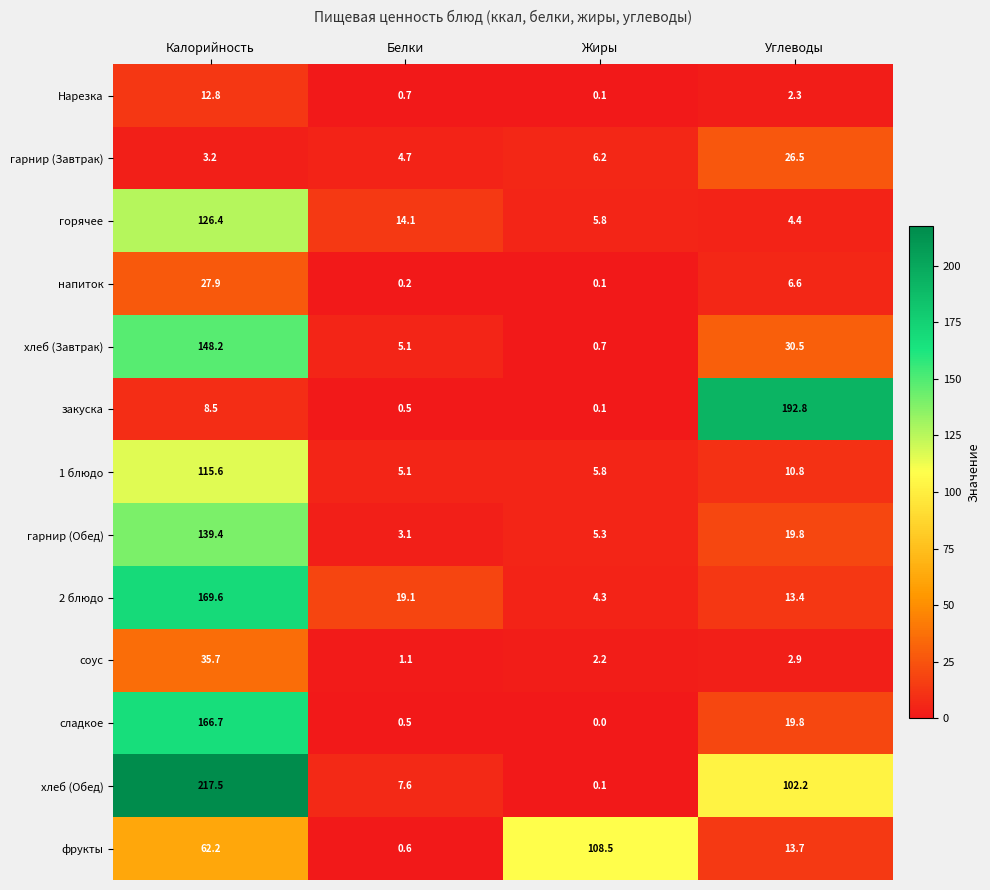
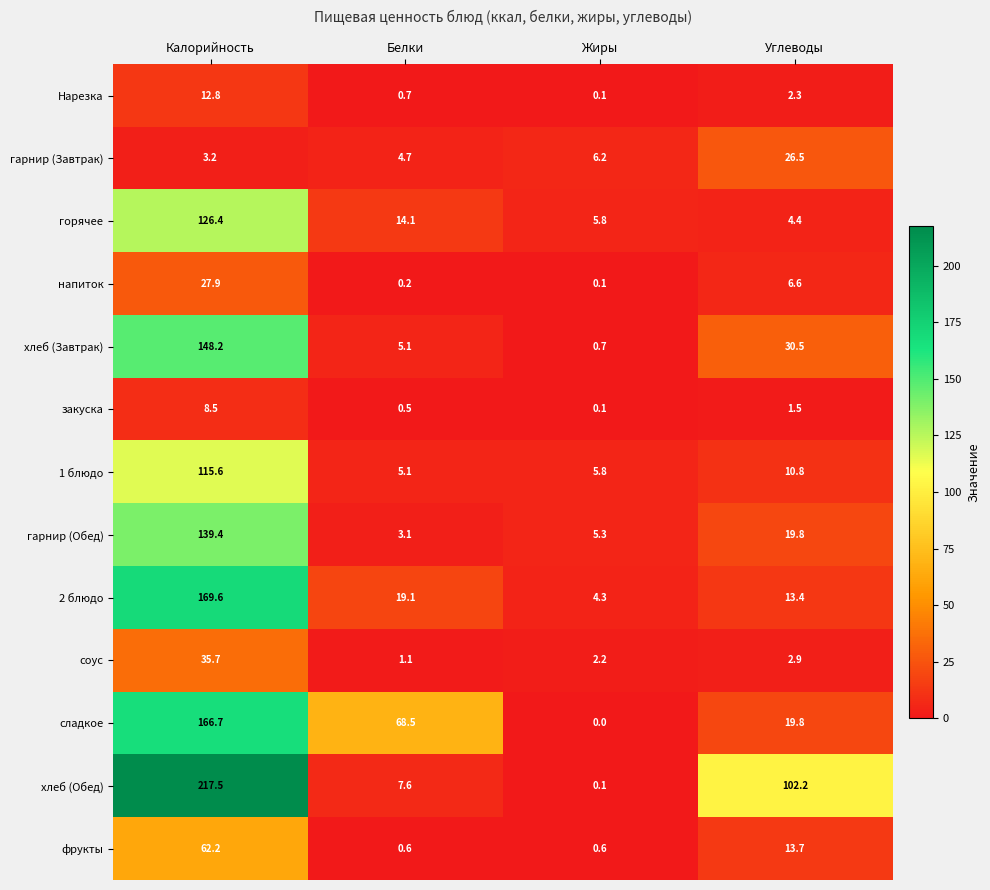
  {
    "Нарезка": {
      "Калорийность": 12.8,
      "Белки": 0.7,
      "Жиры": 0.1,
      "Углеводы": 2.3
    },
    "гарнир (Завтрак)": {
      "Калорийность": 3.2,
      "Белки": 4.7,
      "Жиры": 6.2,
      "Углеводы": 26.5
    },
    "горячее": {
      "Калорийность": 126.4,
      "Белки": 14.1,
      "Жиры": 5.8,
      "Углеводы": 4.4
    },
    "напиток": {
      "Калорийность": 27.9,
      "Белки": 0.2,
      "Жиры": 0.1,
      "Углеводы": 6.6
    },
    "хлеб (Завтрак)": {
      "Калорийность": 148.2,
      "Белки": 5.1,
      "Жиры": 0.7,
      "Углеводы": 30.5
    },
    "закуска": {
      "Калорийность": 8.5,
      "Белки": 0.5,
      "Жиры": 0.1,
-     "Углеводы": 192.8
+     "Углеводы": 1.5
    },
    "1 блюдо": {
      "Калорийность": 115.6,
      "Белки": 5.1,
      "Жиры": 5.8,
      "Углеводы": 10.8
    },
    "гарнир (Обед)": {
      "Калорийность": 139.4,
      "Белки": 3.1,
      "Жиры": 5.3,
      "Углеводы": 19.8
    },
    "2 блюдо": {
      "Калорийность": 169.6,
      "Белки": 19.1,
      "Жиры": 4.3,
      "Углеводы": 13.4
    },
    "соус": {
      "Калорийность": 35.7,
      "Белки": 1.1,
      "Жиры": 2.2,
      "Углеводы": 2.9
    },
    "сладкое": {
      "Калорийность": 166.7,
-     "Белки": 0.5,
+     "Белки": 68.5,
      "Жиры": 0.0,
      "Углеводы": 19.8
    },
    "хлеб (Обед)": {
      "Калорийность": 217.5,
      "Белки": 7.6,
      "Жиры": 0.1,
      "Углеводы": 102.2
    },
    "фрукты": {
      "Калорийность": 62.2,
      "Белки": 0.6,
-     "Жиры": 108.5,
+     "Жиры": 0.6,
      "Углеводы": 13.7
    }
  }
